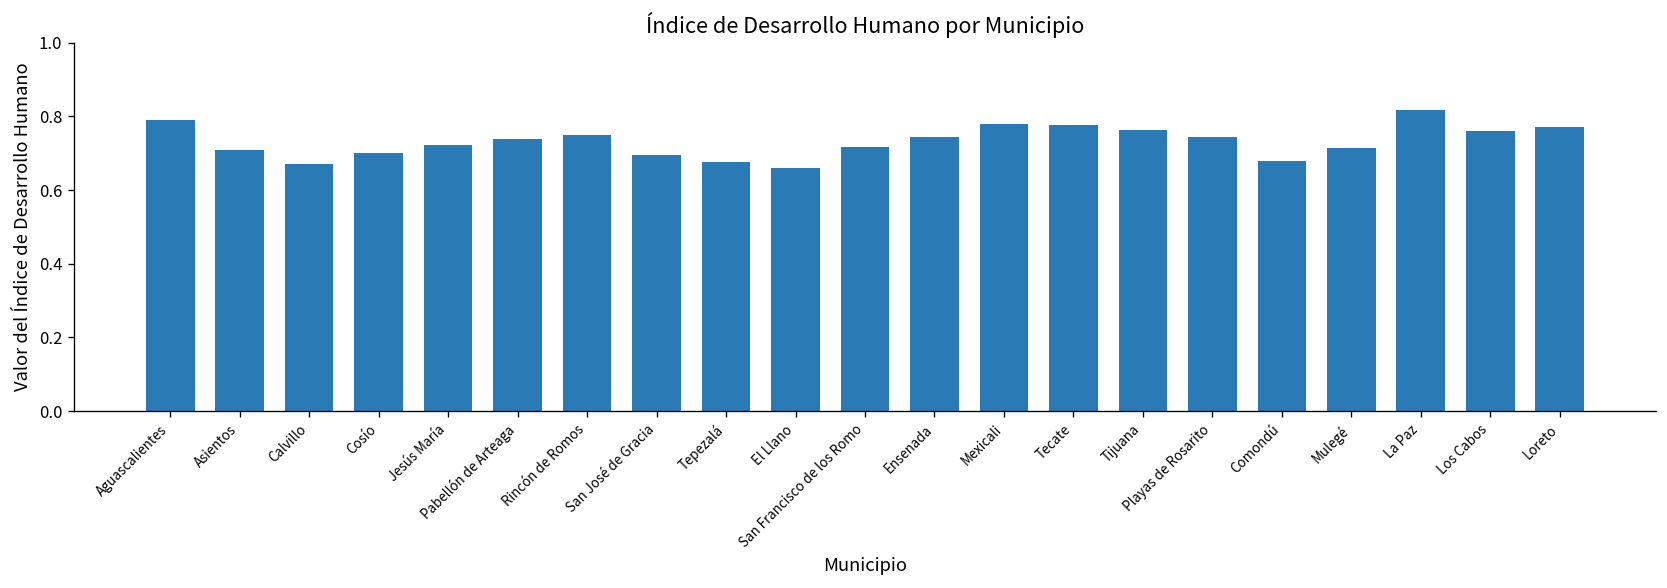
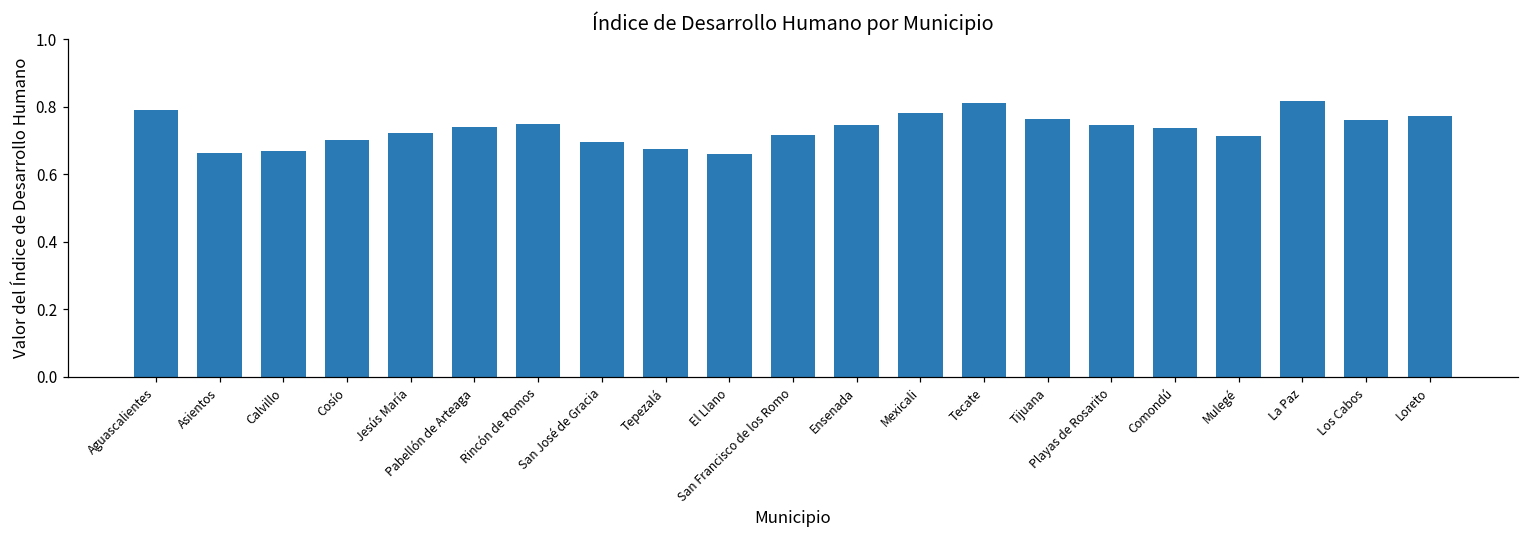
  {
    "Aguascalientes": 0.79,
-   "Asientos": 0.71,
+   "Asientos": 0.66,
    "Calvillo": 0.67,
    "Cosío": 0.70,
    "Jesús María": 0.72,
    "Pabellón de Arteaga": 0.74,
    "Rincón de Romos": 0.75,
    "San José de Gracia": 0.69,
    "Tepezalá": 0.68,
    "El Llano": 0.66,
    "San Francisco de los Romo": 0.72,
    "Ensenada": 0.75,
    "Mexicali": 0.78,
-   "Tecate": 0.78,
+   "Tecate": 0.81,
    "Tijuana": 0.76,
    "Playas de Rosarito": 0.74,
-   "Comondú": 0.68,
+   "Comondú": 0.74,
    "Mulegé": 0.71,
    "La Paz": 0.82,
    "Los Cabos": 0.76,
    "Loreto": 0.77
  }
